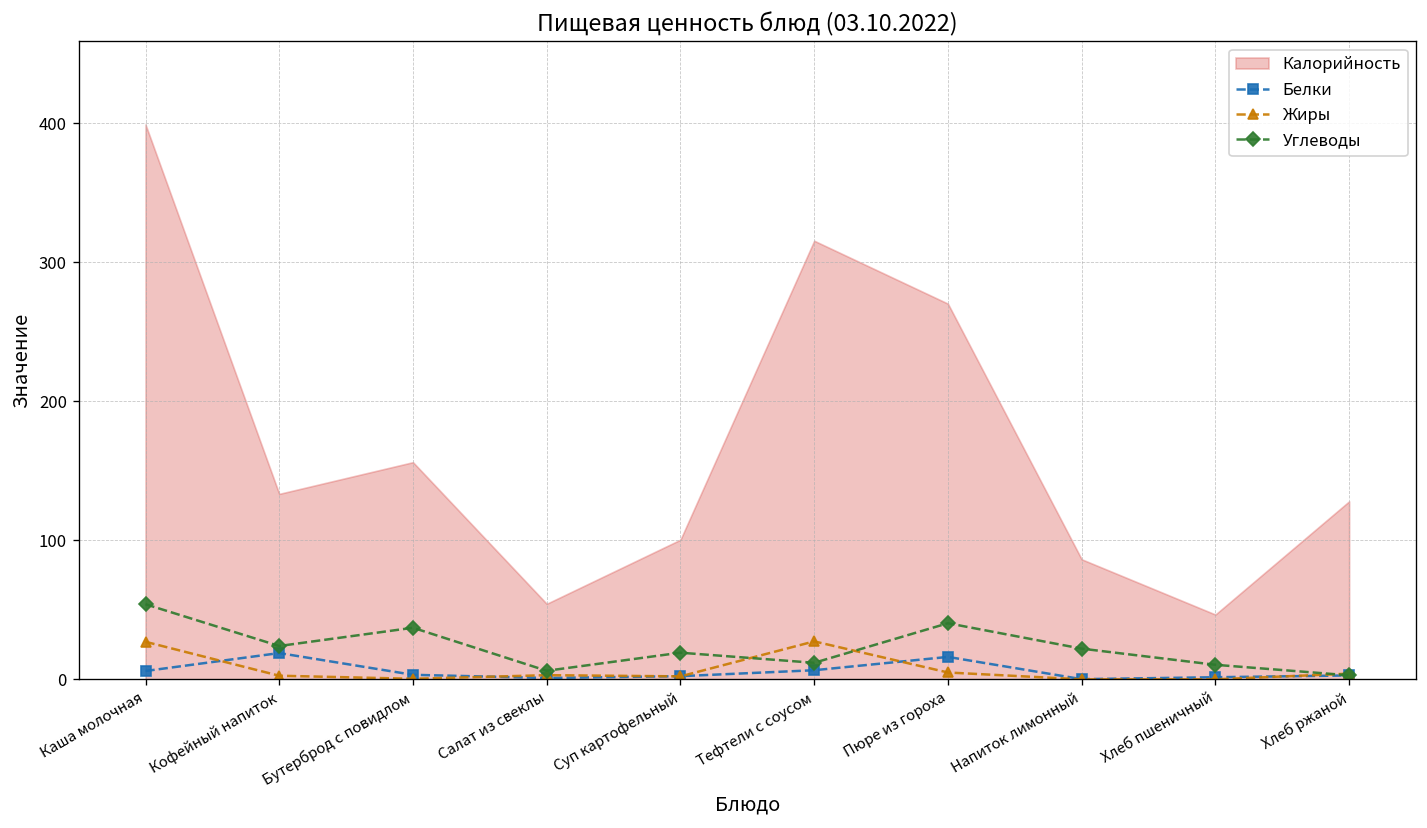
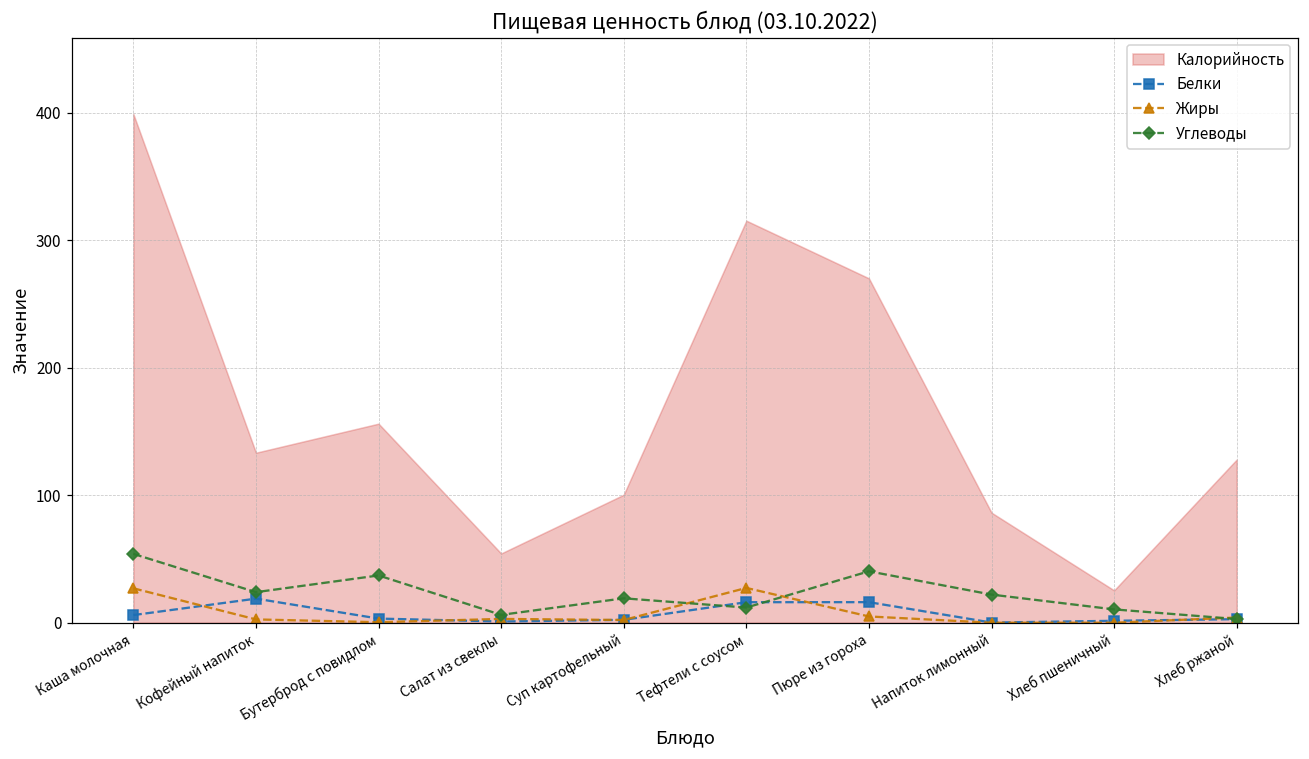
  {
    "Белки": {
      "Каша молочная": 6,
      "Кофейный напиток": 19,
      "Бутерброд с повидлом": 3,
-     "Тефтели с соусом": 7,
+     "Тефтели с соусом": 16,
      "Пюре из гороха": 16
    },
    "Калорийность": {
      "Каша молочная": 399,
      "Кофейный напиток": 133,
      "Бутерброд с повидлом": 156,
      "Салат из свеклы": 54,
      "Суп картофельный": 100,
      "Тефтели с соусом": 315,
      "Пюре из гороха": 270,
      "Напиток лимонный": 86,
-     "Хлеб пшеничный": 47,
+     "Хлеб пшеничный": 25,
      "Хлеб ржаной": 128
    },
    "Жиры": {
      "Каша молочная": 27,
      "Кофейный напиток": 3,
      "Бутерброд с повидлом": 0,
      "Тефтели с соусом": 27,
      "Пюре из гороха": 5
    },
    "Углеводы": {
      "Каша молочная": 54,
      "Кофейный напиток": 24,
      "Бутерброд с повидлом": 37,
      "Салат из свеклы": 6,
      "Суп картофельный": 19,
      "Тефтели с соусом": 12,
      "Пюре из гороха": 40,
      "Напиток лимонный": 22,
      "Хлеб пшеничный": 10
    }
  }
